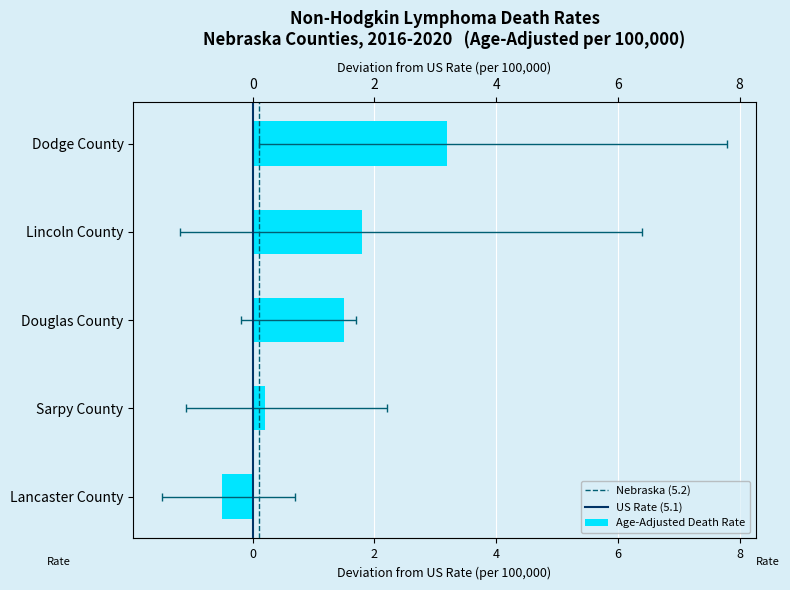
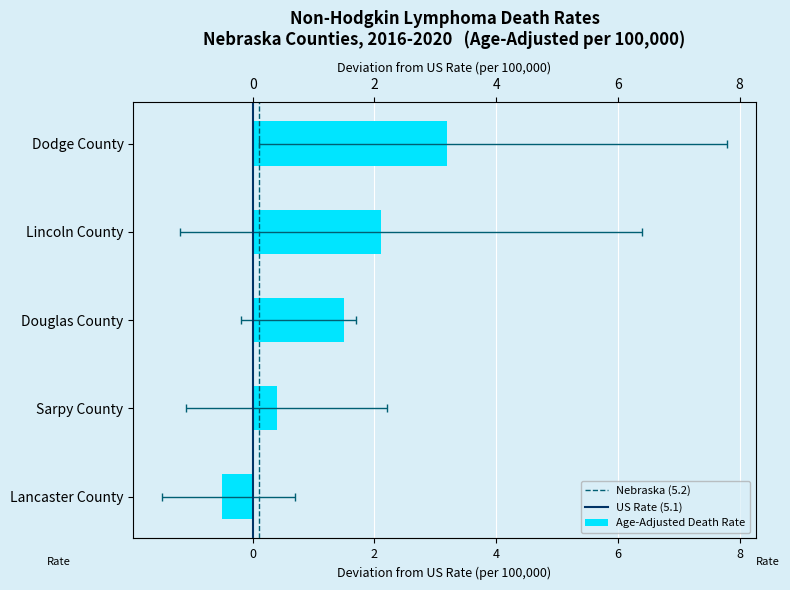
  {
    "Age-Adjusted Death Rate": {
      "Dodge County": 3.2,
-     "Lincoln County": 1.8,
+     "Lincoln County": 2.1,
      "Douglas County": 1.5,
-     "Sarpy County": 0.2,
+     "Sarpy County": 0.4,
      "Lancaster County": -0.5
    }
  }
